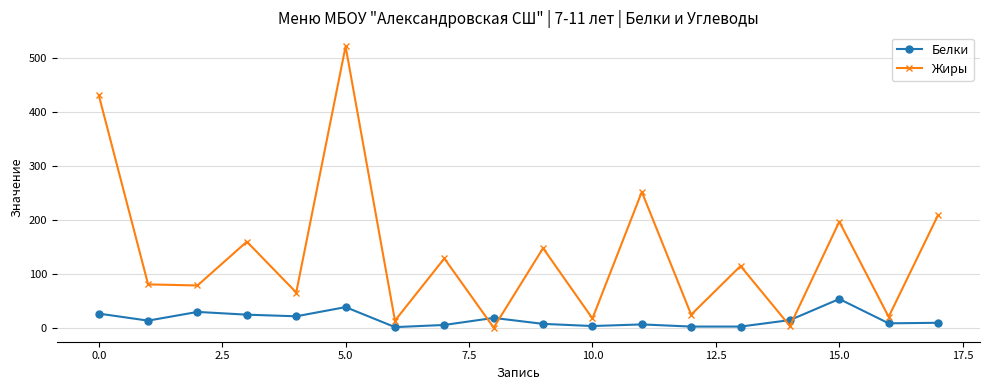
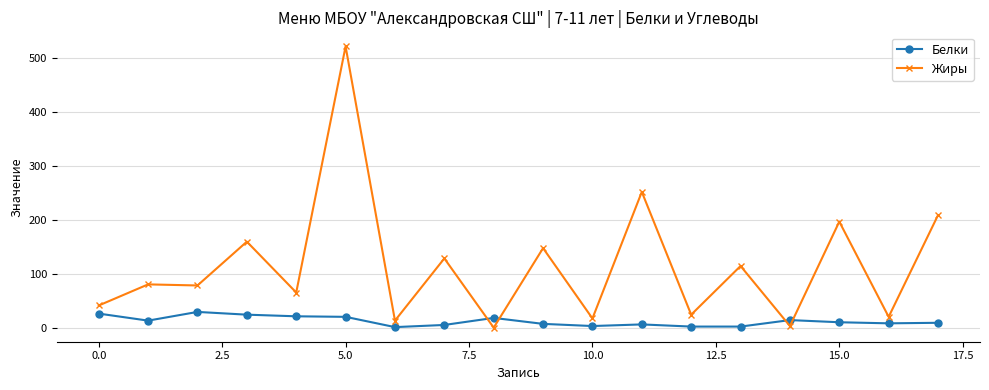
  {
    "Белки": {
      "0.0": 30,
-     "5.0": 40,
+     "5.0": 20,
      "10.0": 0,
-     "15.0": 50
+     "15.0": 10
    },
    "Жиры": {
-     "0.0": 430,
+     "0.0": 40,
      "5.0": 520,
      "10.0": 20,
      "15.0": 200
    }
  }
